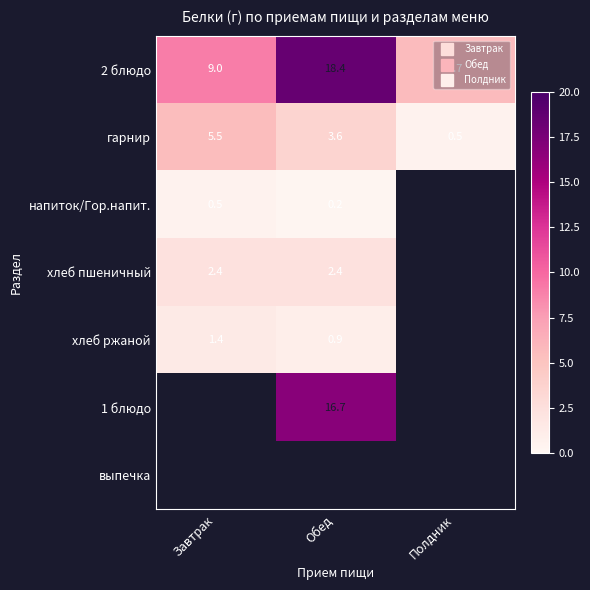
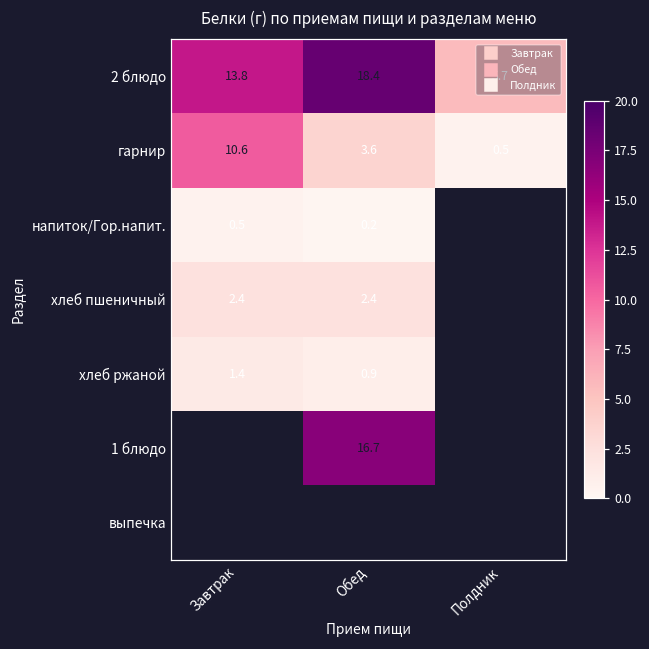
  {
    "2 блюдо": {
-     "Завтрак": 9.0,
+     "Завтрак": 13.8,
      "Обед": 18.4
    },
    "гарнир": {
-     "Завтрак": 5.5
+     "Завтрак": 10.6
    },
    "1 блюдо": {
      "Обед": 16.7
    }
  }
